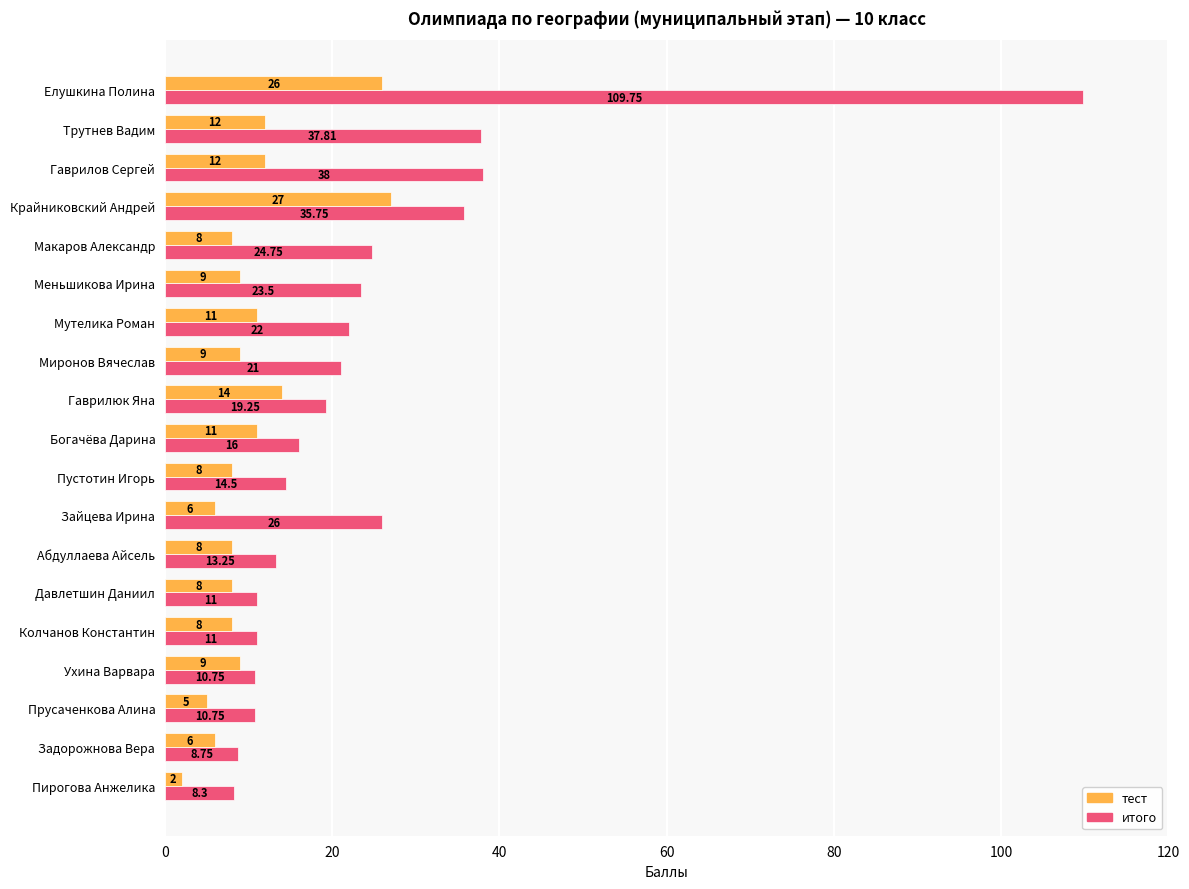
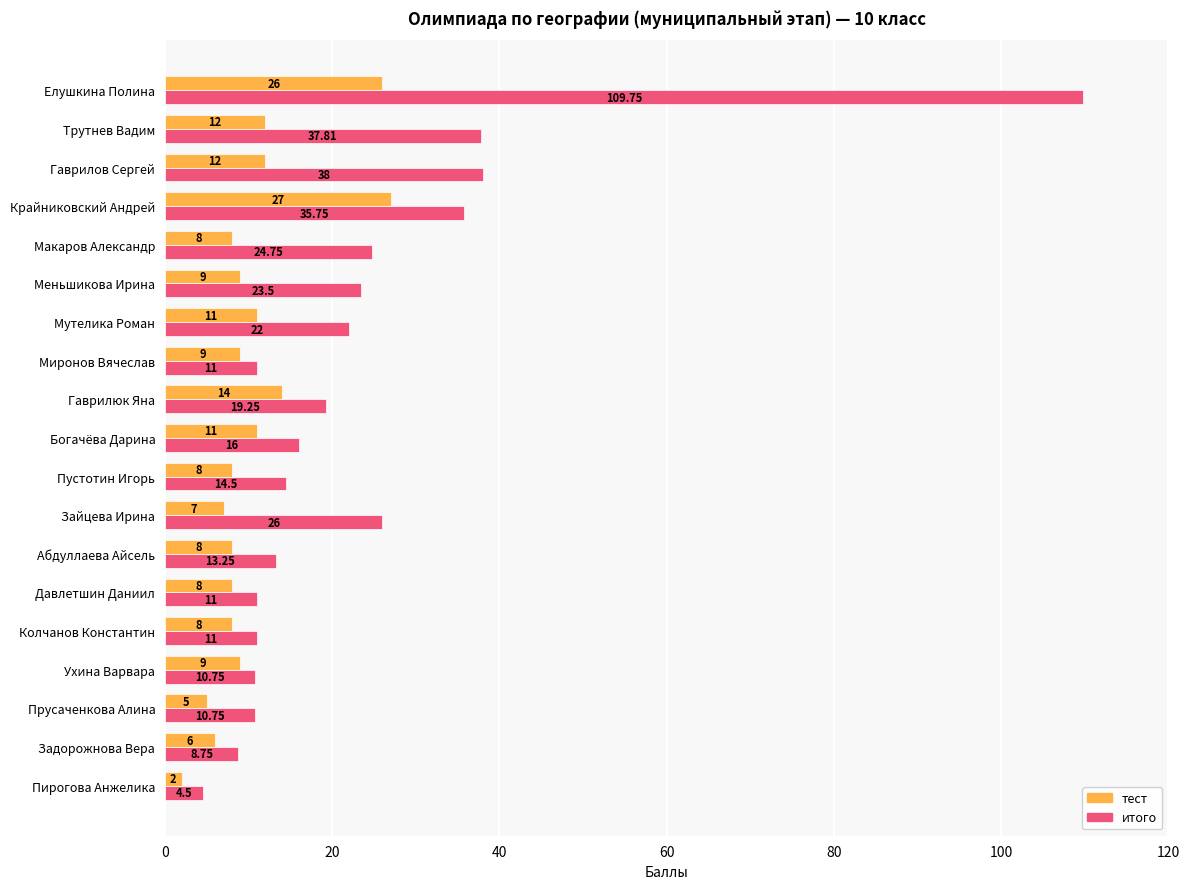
  {
    "итого": {
      "Елушкина Полина": 109.75,
      "Трутнев Вадим": 37.81,
      "Гаврилов Сергей": 38,
      "Крайниковский Андрей": 35.75,
      "Макаров Александр": 24.75,
      "Меньшикова Ирина": 23.5,
      "Мутелика Роман": 22,
-     "Миронов Вячеслав": 21,
+     "Миронов Вячеслав": 11,
      "Гаврилюк Яна": 19.25,
      "Богачёва Дарина": 16,
      "Пустотин Игорь": 14.5,
      "Зайцева Ирина": 26,
      "Абдуллаева Айсель": 13.25,
      "Давлетшин Даниил": 11,
      "Колчанов Константин": 11,
      "Ухина Варвара": 10.75,
      "Прусаченкова Алина": 10.75,
      "Задорожнова Вера": 8.75,
-     "Пирогова Анжелика": 8.3
+     "Пирогова Анжелика": 4.5
    },
    "тест": {
      "Елушкина Полина": 26,
      "Трутнев Вадим": 12,
      "Гаврилов Сергей": 12,
      "Крайниковский Андрей": 27,
      "Макаров Александр": 8,
      "Меньшикова Ирина": 9,
      "Мутелика Роман": 11,
      "Миронов Вячеслав": 9,
      "Гаврилюк Яна": 14,
      "Богачёва Дарина": 11,
      "Пустотин Игорь": 8,
-     "Зайцева Ирина": 6,
+     "Зайцева Ирина": 7,
      "Абдуллаева Айсель": 8,
      "Давлетшин Даниил": 8,
      "Колчанов Константин": 8,
      "Ухина Варвара": 9,
      "Прусаченкова Алина": 5,
      "Задорожнова Вера": 6,
      "Пирогова Анжелика": 2
    }
  }
